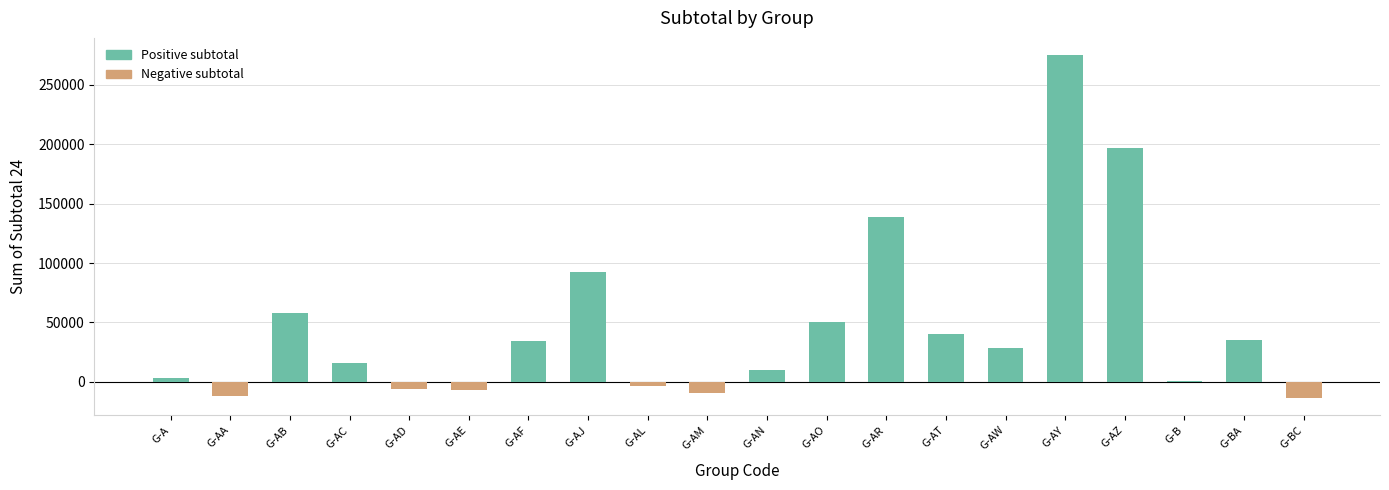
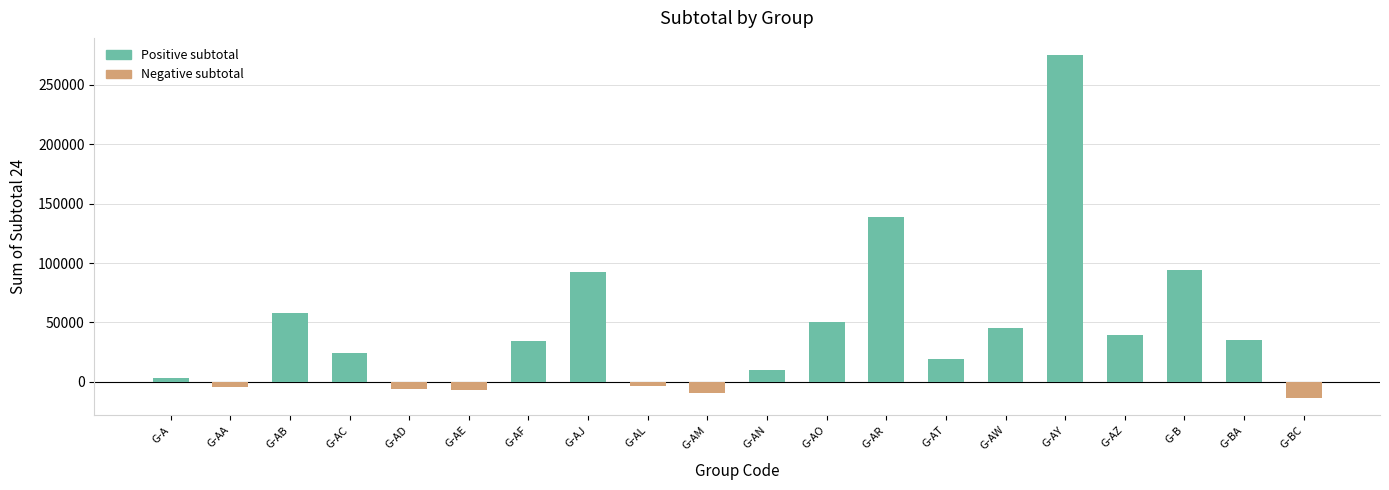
  {
    "G-A": 4000,
-   "G-AA": -12000,
+   "G-AA": -4000,
    "G-AB": 58000,
-   "G-AC": 16000,
+   "G-AC": 24000,
    "G-AD": -6000,
    "G-AE": -7000,
    "G-AF": 34000,
    "G-AJ": 93000,
    "G-AL": -3000,
    "G-AM": -9000,
    "G-AN": 10000,
    "G-AO": 51000,
    "G-AR": 139000,
-   "G-AT": 40000,
-   "G-AW": 28000,
+   "G-AT": 19000,
+   "G-AW": 45000,
    "G-AY": 275000,
-   "G-AZ": 197000,
-   "G-B": 1000,
+   "G-AZ": 39000,
+   "G-B": 94000,
    "G-BA": 35000,
    "G-BC": -14000
  }
